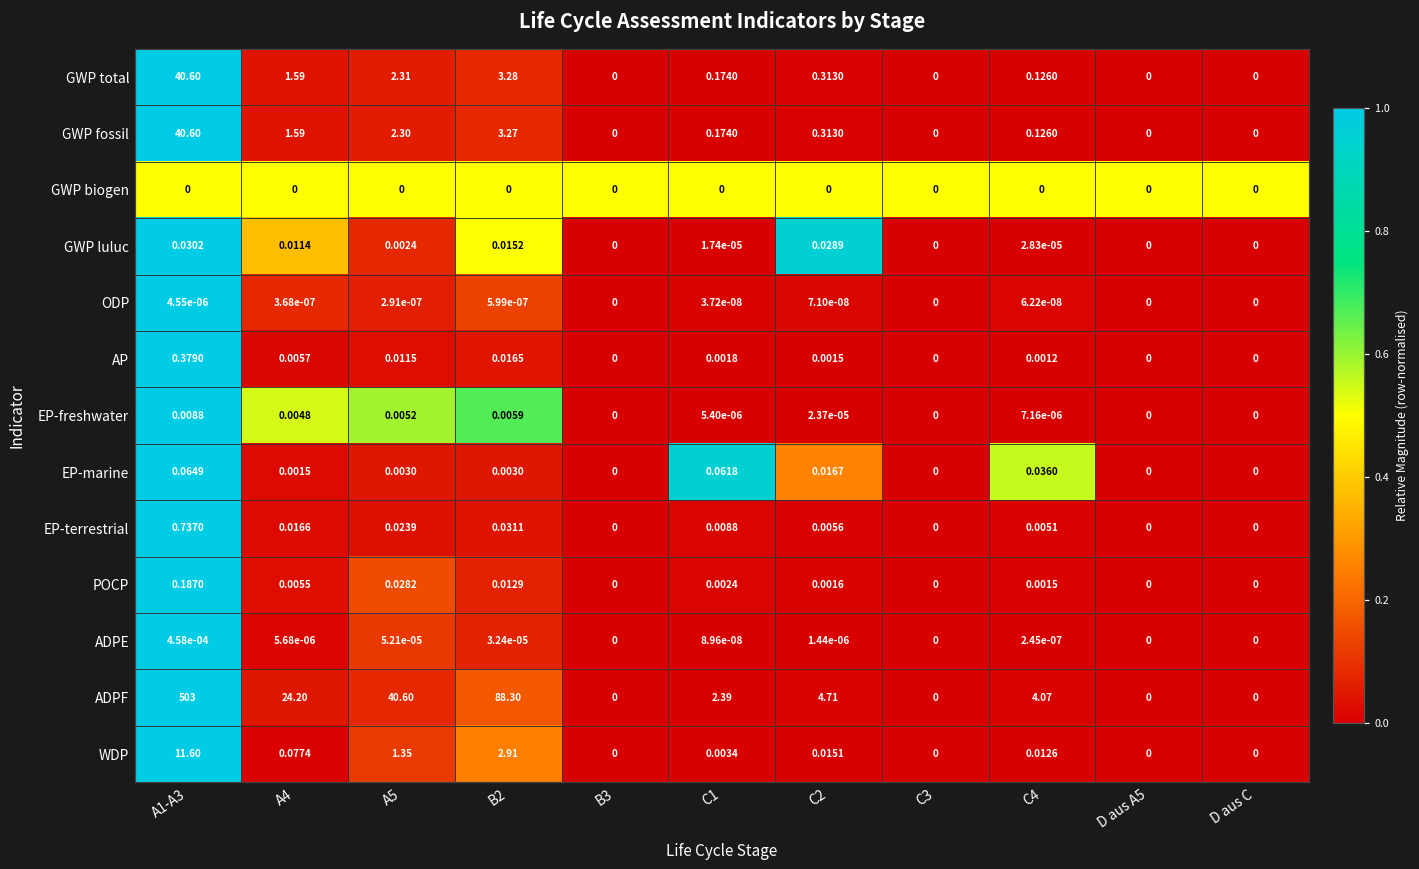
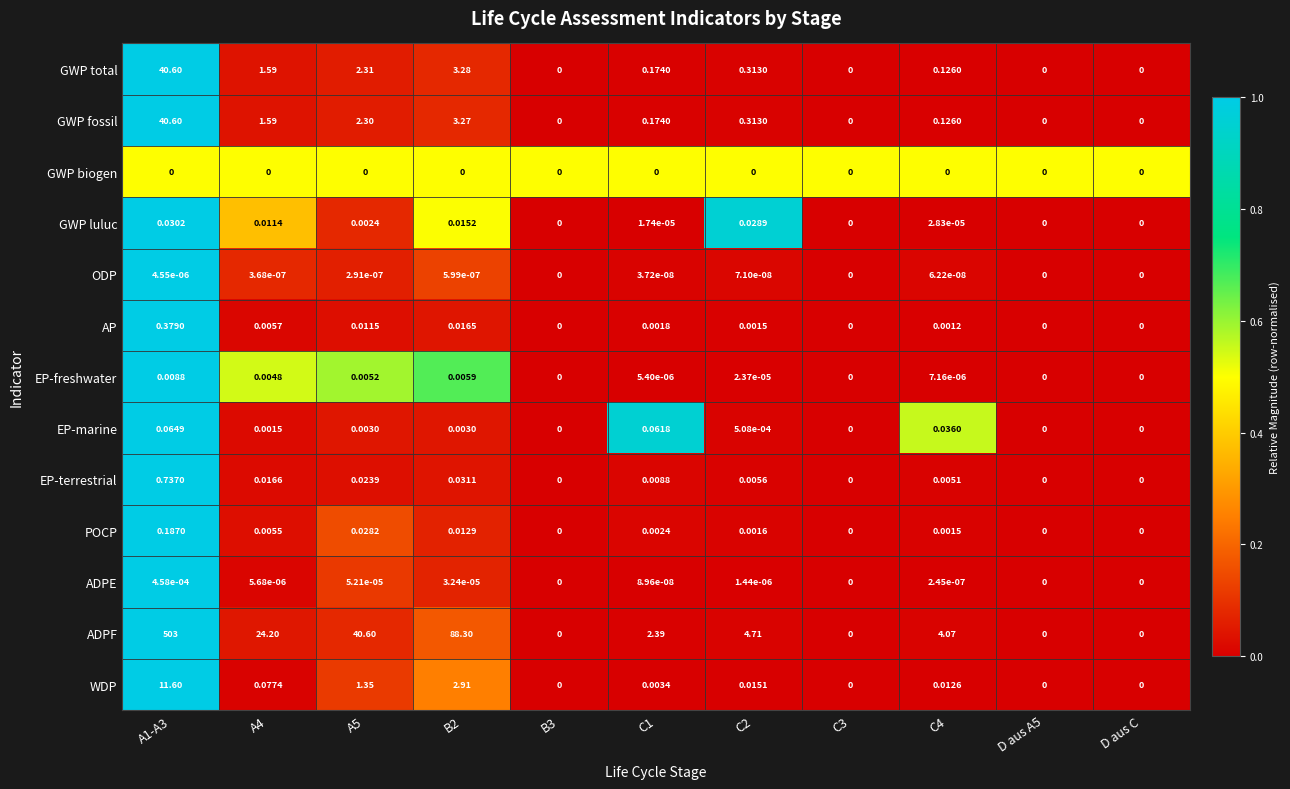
  {
    "GWP total": {
      "A1-A3": "40.60",
      "A4": "1.59",
      "A5": "2.31",
      "B2": "3.28",
      "B3": "0",
      "C1": "0.1740",
      "C2": "0.3130",
      "C3": "0",
      "C4": "0.1260",
      "D aus A5": "0",
      "D aus C": "0"
    },
    "GWP fossil": {
      "A1-A3": "40.60",
      "A4": "1.59",
      "A5": "2.30",
      "B2": "3.27",
      "B3": "0",
      "C1": "0.1740",
      "C2": "0.3130",
      "C3": "0",
      "C4": "0.1260",
      "D aus A5": "0",
      "D aus C": "0"
    },
    "GWP biogen": {
      "A1-A3": "0",
      "A4": "0",
      "A5": "0",
      "B2": "0",
      "B3": "0",
      "C1": "0",
      "C2": "0",
      "C3": "0",
      "C4": "0",
      "D aus A5": "0",
      "D aus C": "0"
    },
    "GWP luluc": {
      "A1-A3": "0.0302",
      "A4": "0.0114",
      "A5": "0.0024",
      "B2": "0.0152",
      "B3": "0",
      "C1": "1.74e-05",
      "C2": "0.0289",
      "C3": "0",
      "C4": "2.83e-05",
      "D aus A5": "0",
      "D aus C": "0"
    },
    "ODP": {
      "A1-A3": "4.55e-06",
      "A4": "3.68e-07",
      "A5": "2.91e-07",
      "B2": "5.99e-07",
      "B3": "0",
      "C1": "3.72e-08",
      "C2": "7.10e-08",
      "C3": "0",
      "C4": "6.22e-08",
      "D aus A5": "0",
      "D aus C": "0"
    },
    "AP": {
      "A1-A3": "0.3790",
      "A4": "0.0057",
      "A5": "0.0115",
      "B2": "0.0165",
      "B3": "0",
      "C1": "0.0018",
      "C2": "0.0015",
      "C3": "0",
      "C4": "0.0012",
      "D aus A5": "0",
      "D aus C": "0"
    },
    "EP-freshwater": {
      "A1-A3": "0.0088",
      "A4": "0.0048",
      "A5": "0.0052",
      "B2": "0.0059",
      "B3": "0",
      "C1": "5.40e-06",
      "C2": "2.37e-05",
      "C3": "0",
      "C4": "7.16e-06",
      "D aus A5": "0",
      "D aus C": "0"
    },
    "EP-marine": {
      "A1-A3": "0.0649",
      "A4": "0.0015",
      "A5": "0.0030",
      "B2": "0.0030",
      "B3": "0",
      "C1": "0.0618",
-     "C2": "0.0167",
+     "C2": "5.08e-04",
      "C3": "0",
      "C4": "0.0360",
      "D aus A5": "0",
      "D aus C": "0"
    },
    "EP-terrestrial": {
      "A1-A3": "0.7370",
      "A4": "0.0166",
      "A5": "0.0239",
      "B2": "0.0311",
      "B3": "0",
      "C1": "0.0088",
      "C2": "0.0056",
      "C3": "0",
      "C4": "0.0051",
      "D aus A5": "0",
      "D aus C": "0"
    },
    "POCP": {
      "A1-A3": "0.1870",
      "A4": "0.0055",
      "A5": "0.0282",
      "B2": "0.0129",
      "B3": "0",
      "C1": "0.0024",
      "C2": "0.0016",
      "C3": "0",
      "C4": "0.0015",
      "D aus A5": "0",
      "D aus C": "0"
    },
    "ADPE": {
      "A1-A3": "4.58e-04",
      "A4": "5.68e-06",
      "A5": "5.21e-05",
      "B2": "3.24e-05",
      "B3": "0",
      "C1": "8.96e-08",
      "C2": "1.44e-06",
      "C3": "0",
      "C4": "2.45e-07",
      "D aus A5": "0",
      "D aus C": "0"
    },
    "ADPF": {
      "A1-A3": "503",
      "A4": "24.20",
      "A5": "40.60",
      "B2": "88.30",
      "B3": "0",
      "C1": "2.39",
      "C2": "4.71",
      "C3": "0",
      "C4": "4.07",
      "D aus A5": "0",
      "D aus C": "0"
    },
    "WDP": {
      "A1-A3": "11.60",
      "A4": "0.0774",
      "A5": "1.35",
      "B2": "2.91",
      "B3": "0",
      "C1": "0.0034",
      "C2": "0.0151",
      "C3": "0",
      "C4": "0.0126",
      "D aus A5": "0",
      "D aus C": "0"
    }
  }
